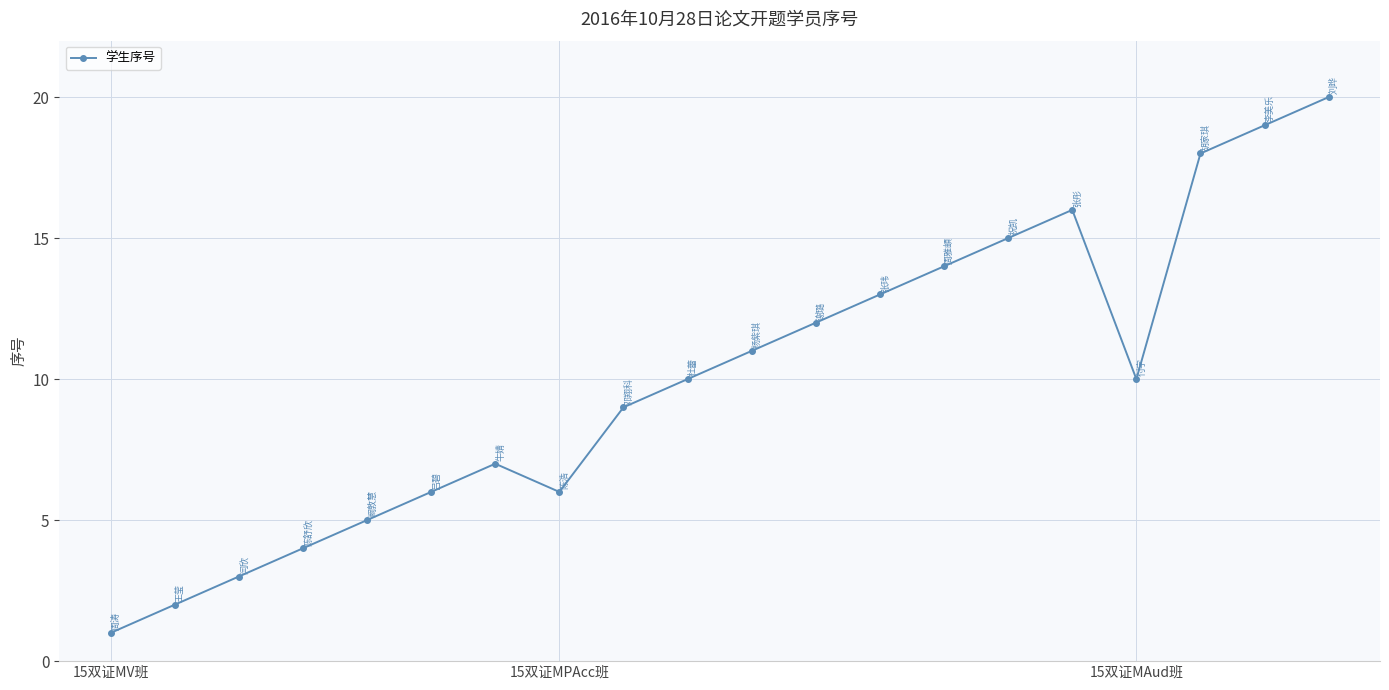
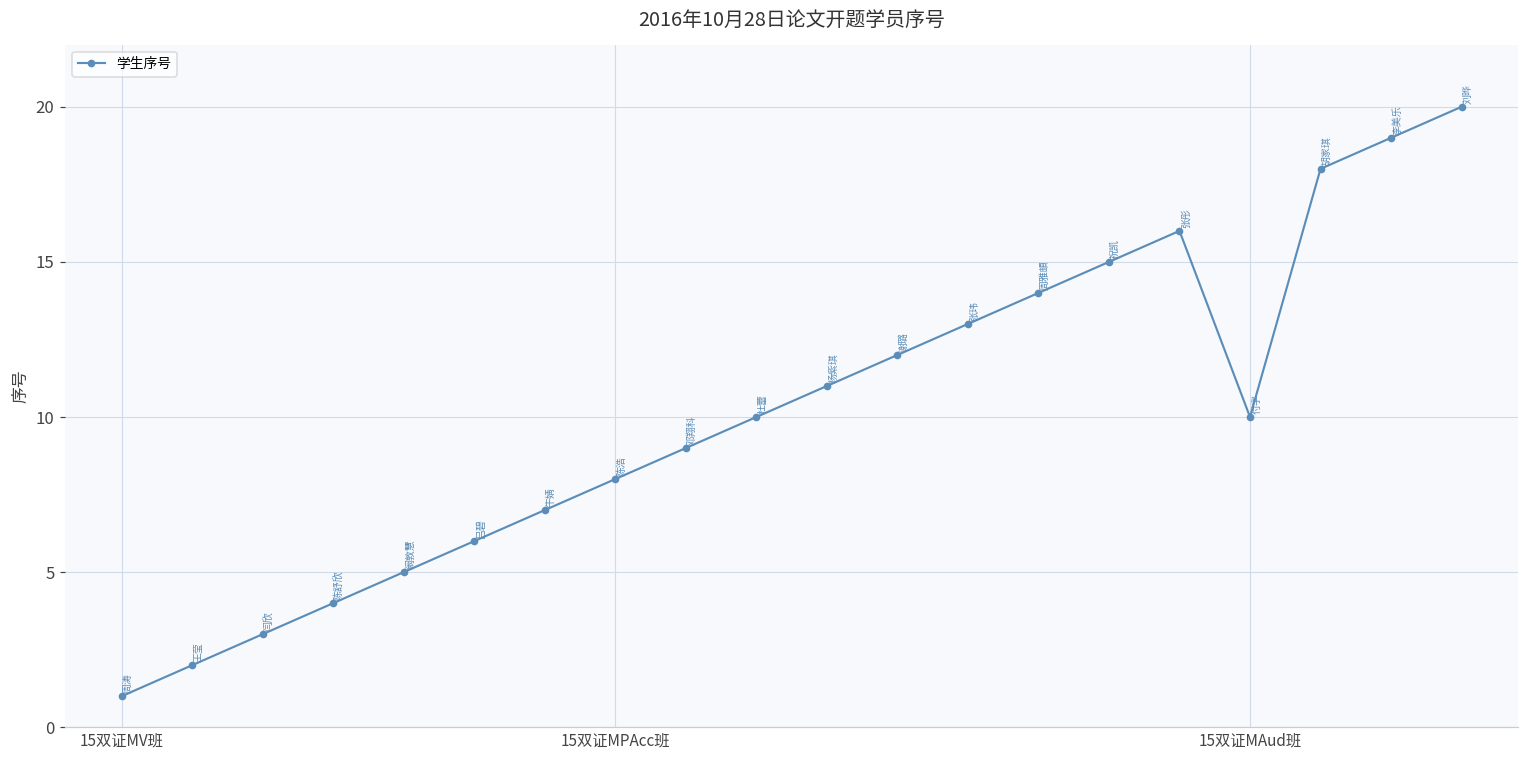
  {
    "15双证MV班": 1,
-   "15双证MPAcc班": 6,
+   "15双证MPAcc班": 8,
    "15双证MAud班": 10
  }
